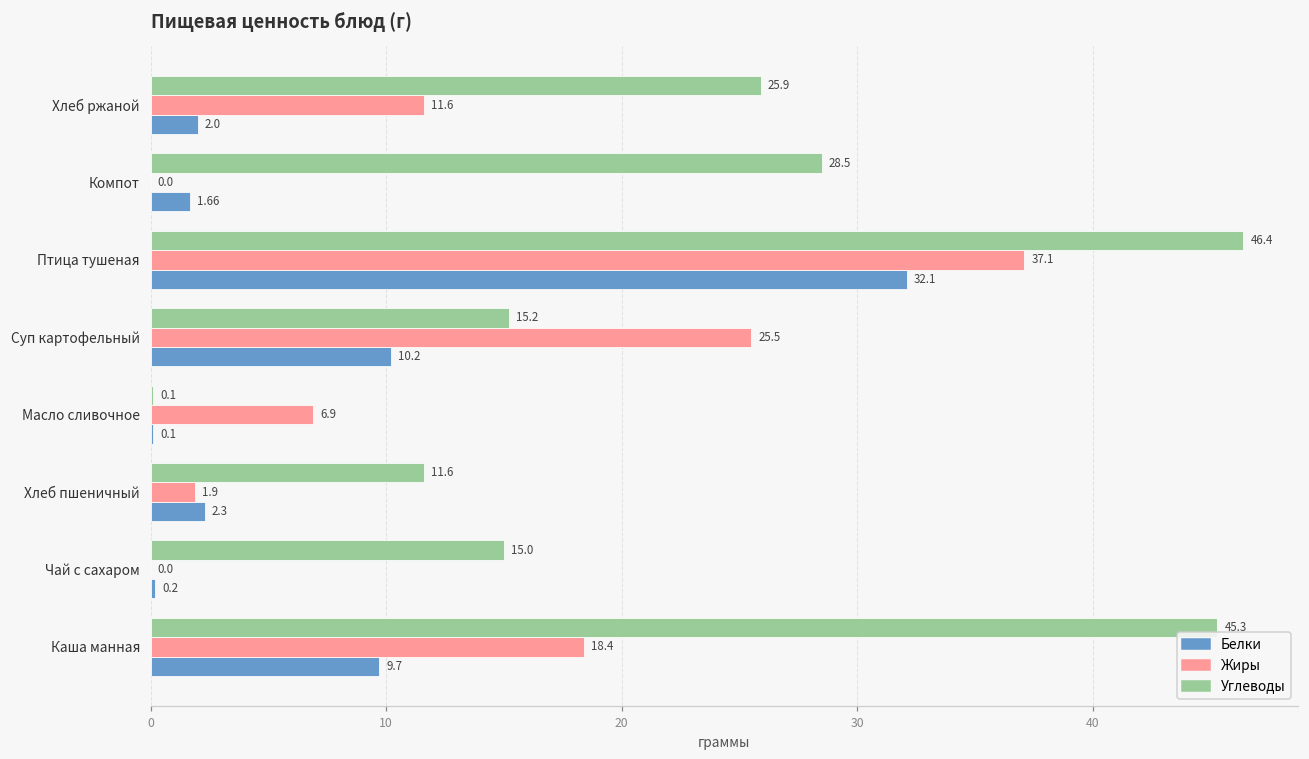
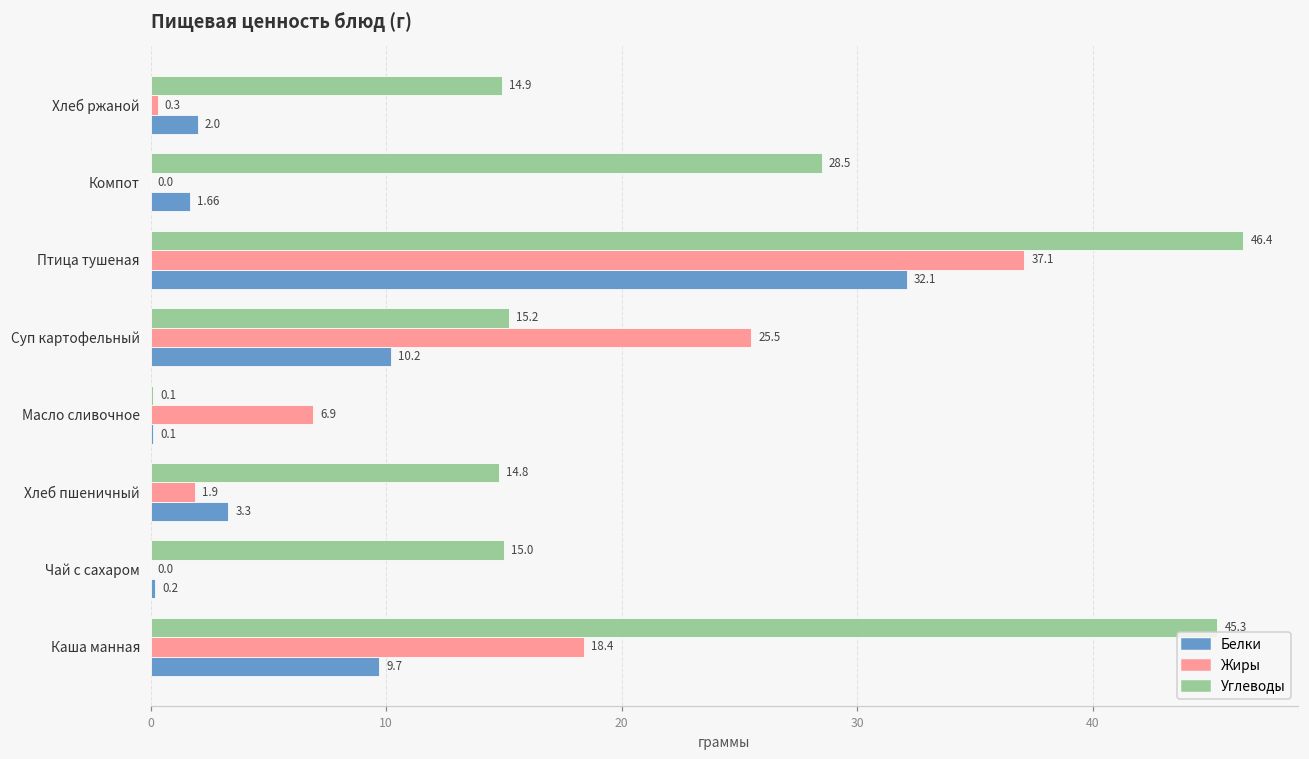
  {
    "Белки": {
      "Хлеб ржаной": 2.0,
      "Компот": 1.66,
      "Птица тушеная": 32.1,
      "Суп картофельный": 10.2,
      "Масло сливочное": 0.1,
-     "Хлеб пшеничный": 2.3,
+     "Хлеб пшеничный": 3.3,
      "Чай с сахаром": 0.2,
      "Каша манная": 9.7
    },
    "Жиры": {
-     "Хлеб ржаной": 11.6,
+     "Хлеб ржаной": 0.3,
      "Компот": 0.0,
      "Птица тушеная": 37.1,
      "Суп картофельный": 25.5,
      "Масло сливочное": 6.9,
      "Хлеб пшеничный": 1.9,
      "Чай с сахаром": 0.0,
      "Каша манная": 18.4
    },
    "Углеводы": {
-     "Хлеб ржаной": 25.9,
+     "Хлеб ржаной": 14.9,
      "Компот": 28.5,
      "Птица тушеная": 46.4,
      "Суп картофельный": 15.2,
      "Масло сливочное": 0.1,
-     "Хлеб пшеничный": 11.6,
+     "Хлеб пшеничный": 14.8,
      "Чай с сахаром": 15.0
    }
  }
